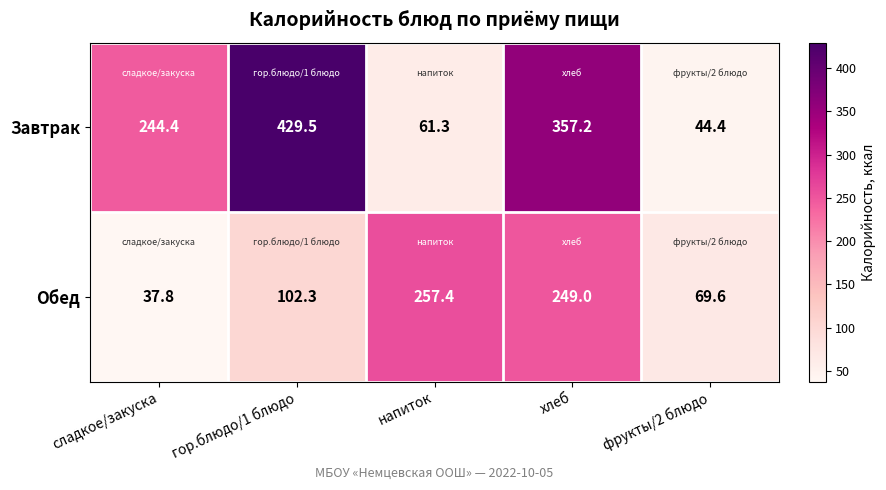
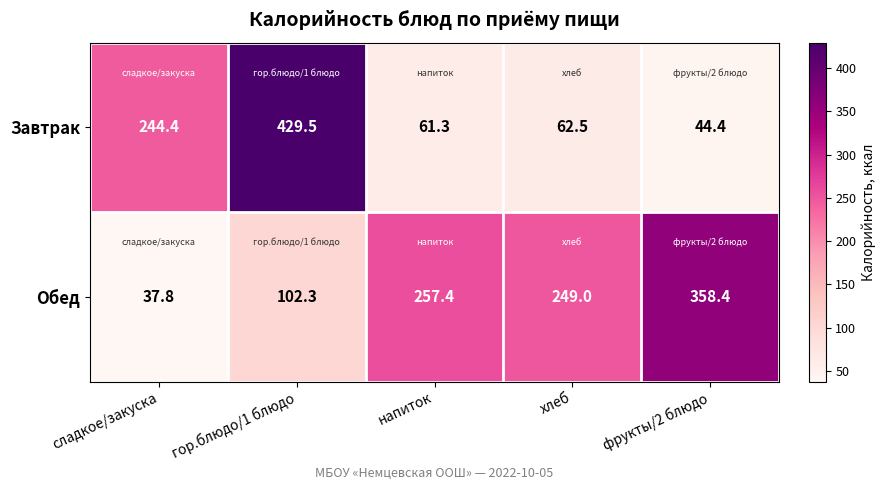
  {
    "Завтрак": {
-     "хлеб": 357.2
+     "хлеб": 62.5
    },
    "Обед": {
-     "фрукты/2 блюдо": 69.6
+     "фрукты/2 блюдо": 358.4
    }
  }
